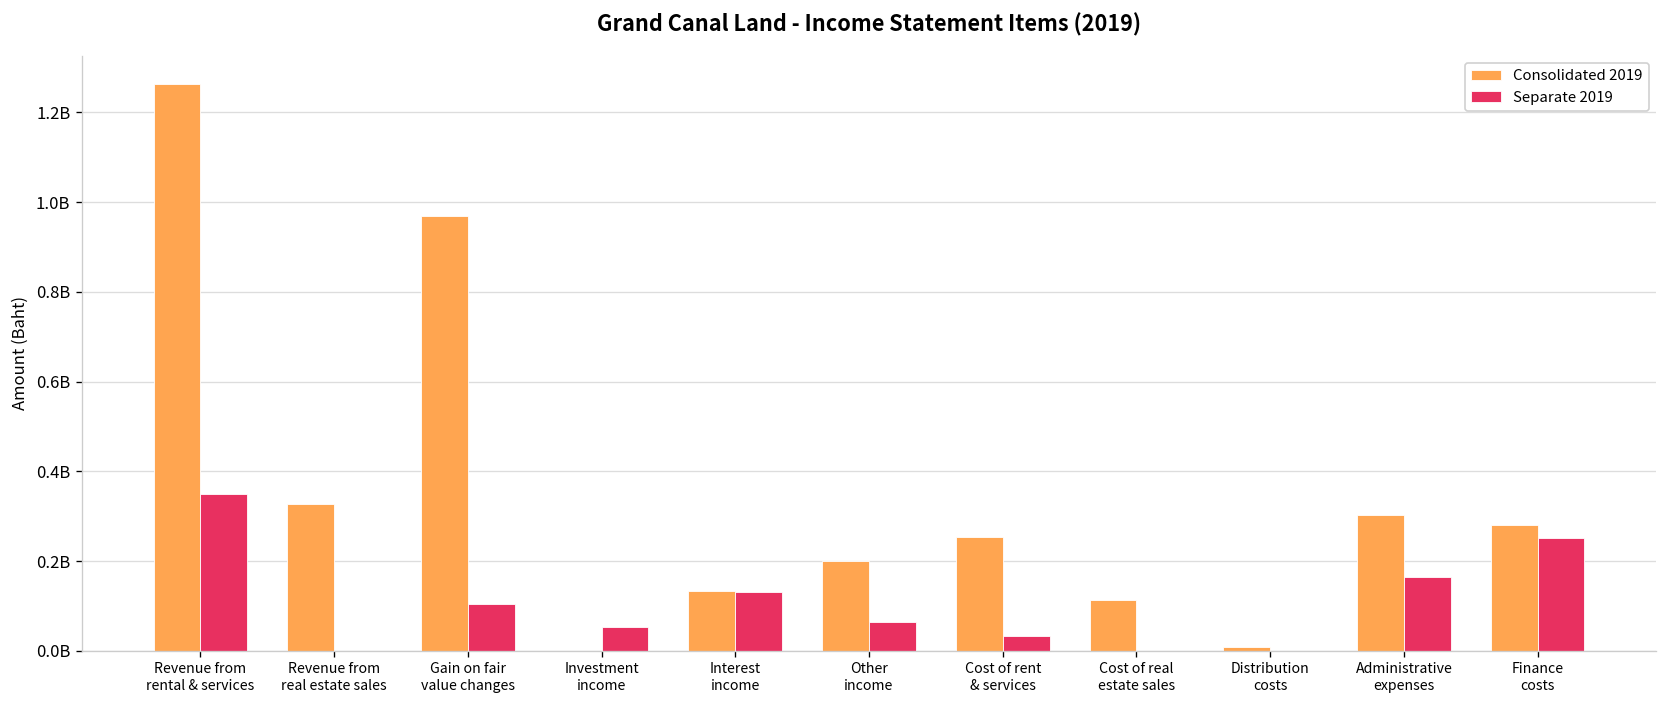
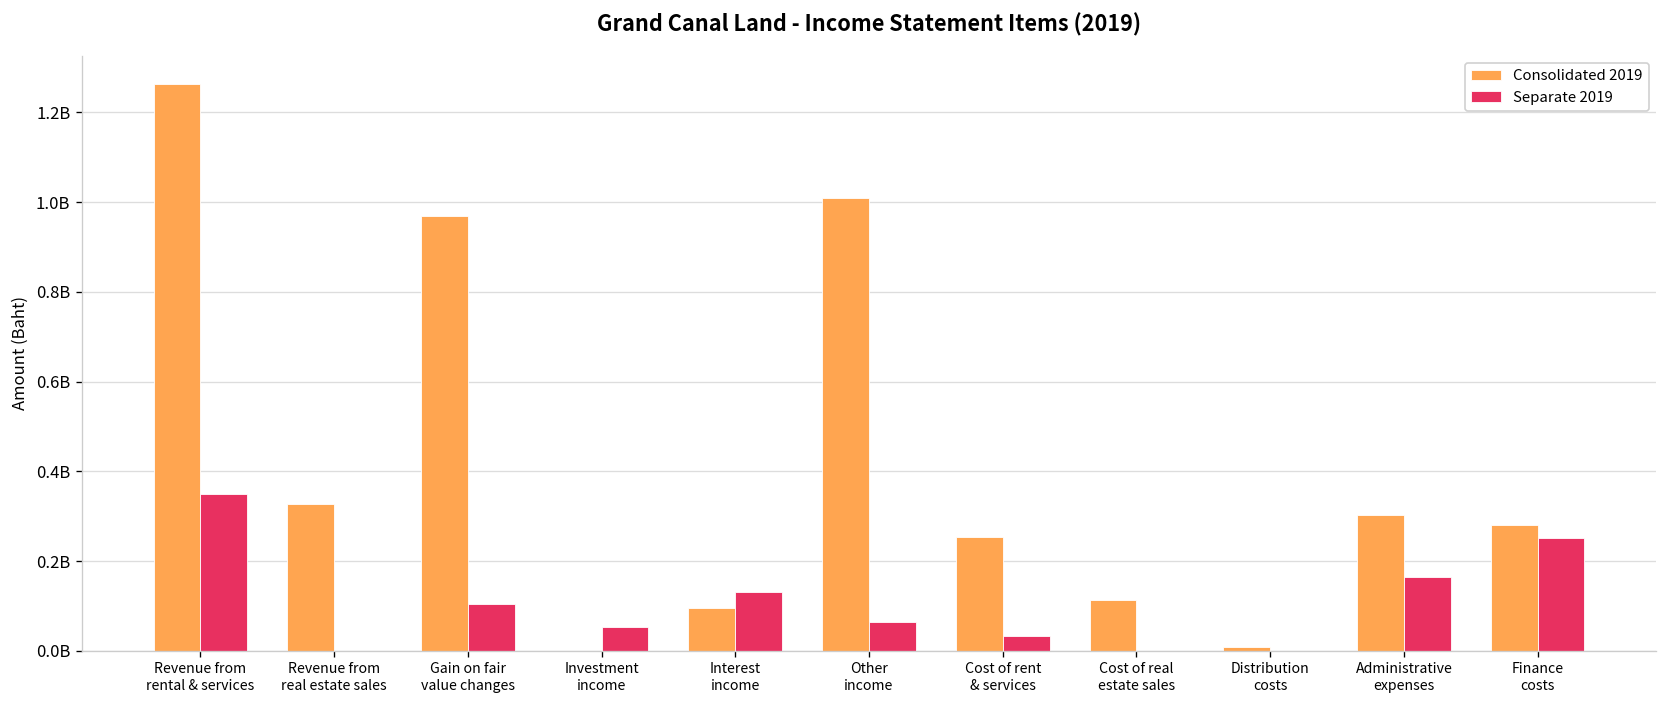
  {
    "Consolidated 2019": {
      "Revenue from rental & services": 1260000000,
      "Revenue from real estate sales": 330000000,
      "Gain on fair value changes": 970000000,
      "Investment income": 0,
-     "Interest income": 130000000,
-     "Other income": 200000000,
+     "Interest income": 100000000,
+     "Other income": 1010000000,
      "Cost of rent & services": 250000000,
      "Cost of real estate sales": 110000000,
      "Distribution costs": 10000000,
      "Administrative expenses": 300000000,
      "Finance costs": 280000000
    },
    "Separate 2019": {
      "Revenue from rental & services": 350000000,
      "Revenue from real estate sales": 0,
      "Gain on fair value changes": 100000000,
      "Investment income": 50000000,
      "Interest income": 130000000,
      "Other income": 60000000,
      "Cost of rent & services": 30000000,
      "Cost of real estate sales": 0,
      "Administrative expenses": 160000000,
      "Finance costs": 250000000
    }
  }
